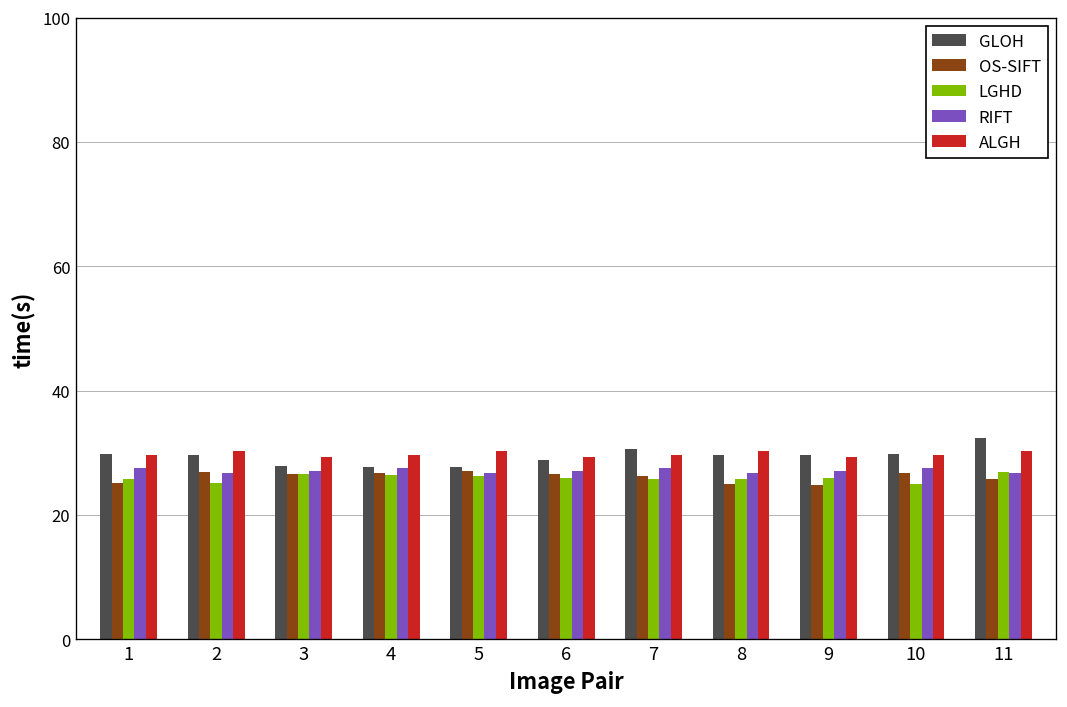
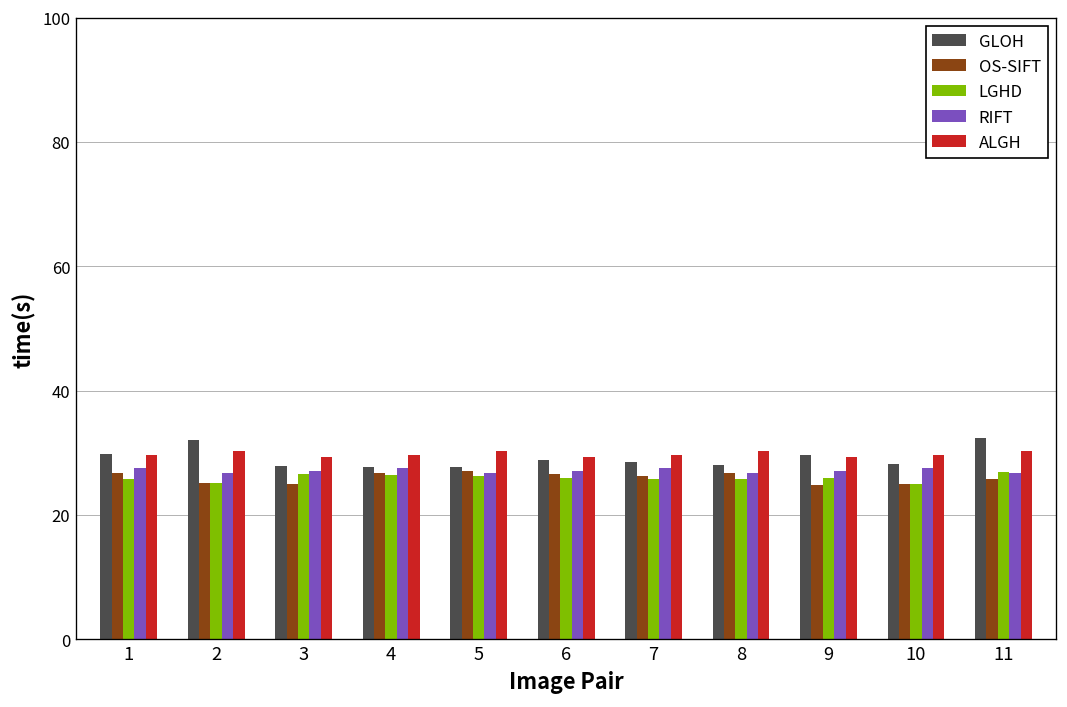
  {
    "GLOH": {
      "1": 30,
-     "2": 30,
+     "2": 32,
      "3": 28,
      "4": 28,
      "5": 28,
      "6": 29,
-     "7": 31,
-     "8": 30,
+     "7": 28,
+     "8": 28,
      "9": 30,
-     "10": 30,
+     "10": 28,
      "11": 32
    },
    "OS-SIFT": {
-     "1": 25,
-     "2": 27,
-     "3": 27,
+     "1": 27,
+     "2": 25,
+     "3": 25,
      "4": 27,
      "5": 27,
      "6": 27,
      "7": 26,
-     "8": 25,
+     "8": 27,
      "9": 25,
-     "10": 27,
+     "10": 25,
      "11": 26
    },
    "LGHD": {
      "1": 26,
      "2": 25,
      "3": 27,
      "4": 26,
      "5": 26,
      "6": 26,
      "7": 26,
      "8": 26,
      "9": 26,
      "10": 25,
      "11": 27
    },
    "RIFT": {
      "1": 28,
      "2": 27,
      "3": 27,
      "4": 28,
      "5": 27,
      "6": 27,
      "7": 28,
      "8": 27,
      "9": 27,
      "10": 28,
      "11": 27
    },
    "ALGH": {
      "1": 30,
      "2": 30,
      "3": 29,
      "4": 30,
      "5": 30,
      "6": 29,
      "7": 30,
      "8": 30,
      "9": 29,
      "10": 30,
      "11": 30
    }
  }
